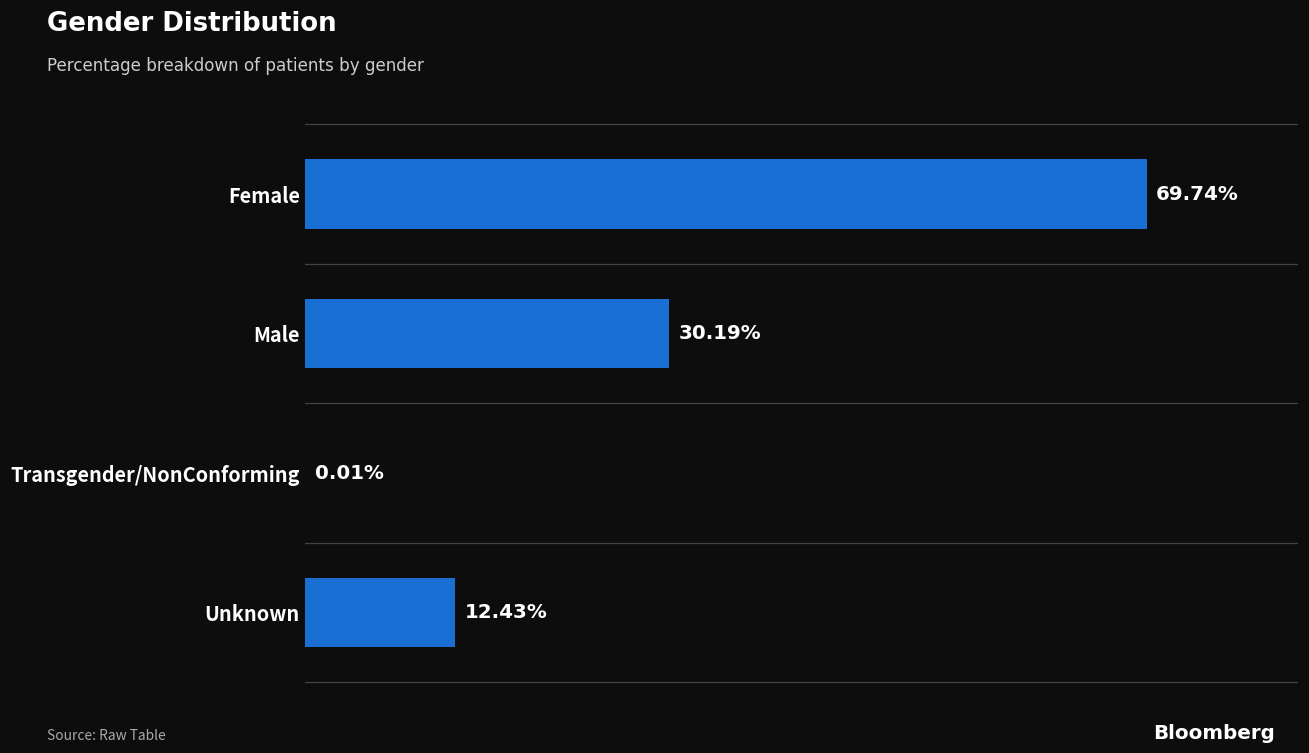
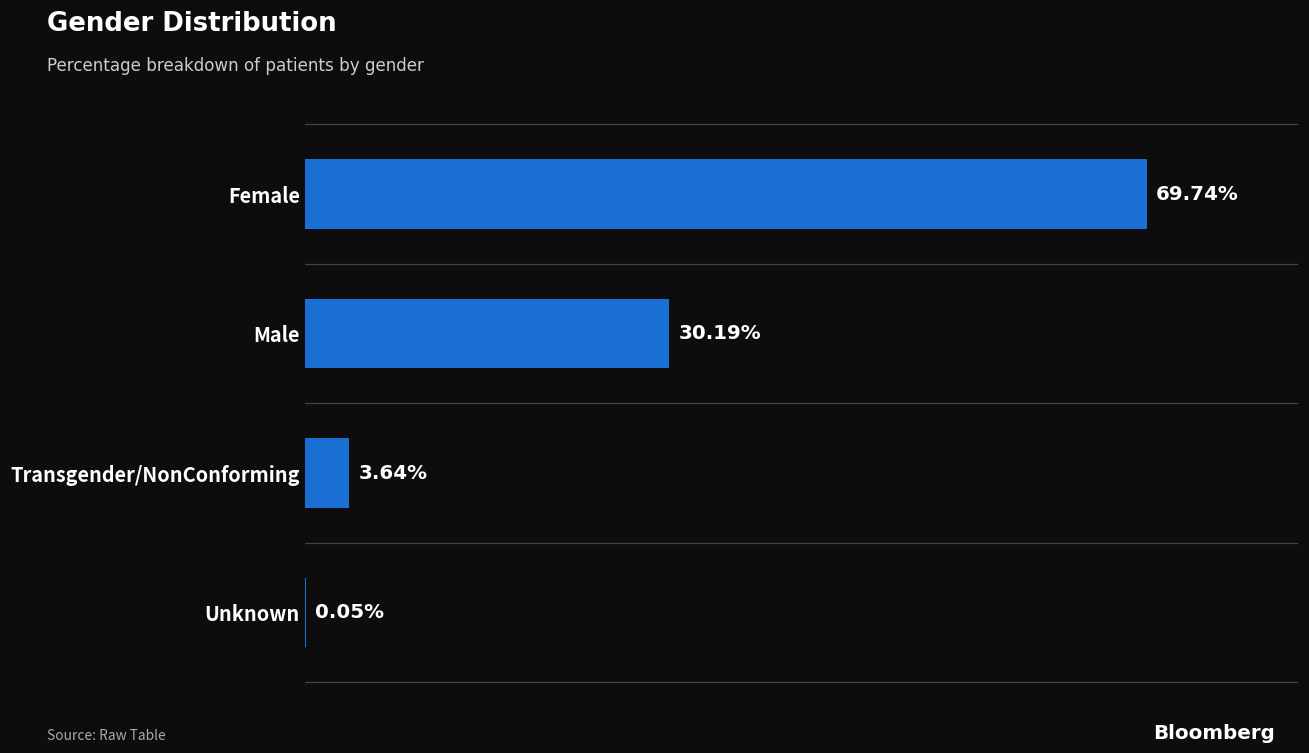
  {
    "Female": "69.74%",
    "Male": "30.19%",
-   "Transgender/NonConforming": "0.01%",
-   "Unknown": "12.43%"
+   "Transgender/NonConforming": "3.64%",
+   "Unknown": "0.05%"
  }
